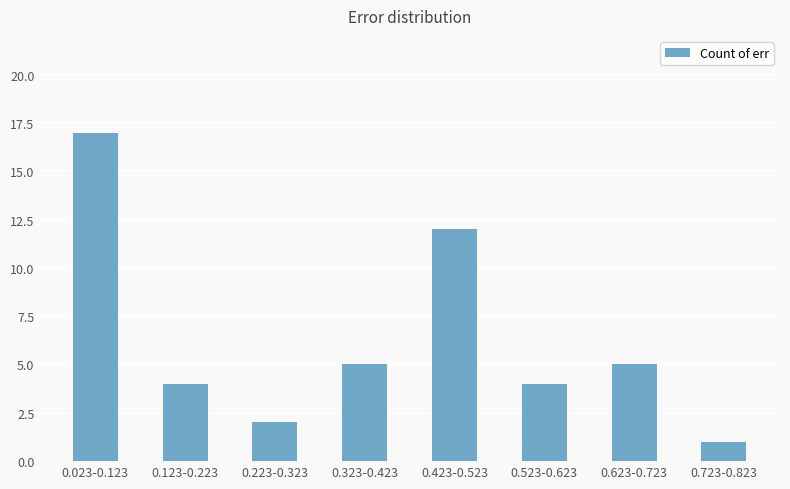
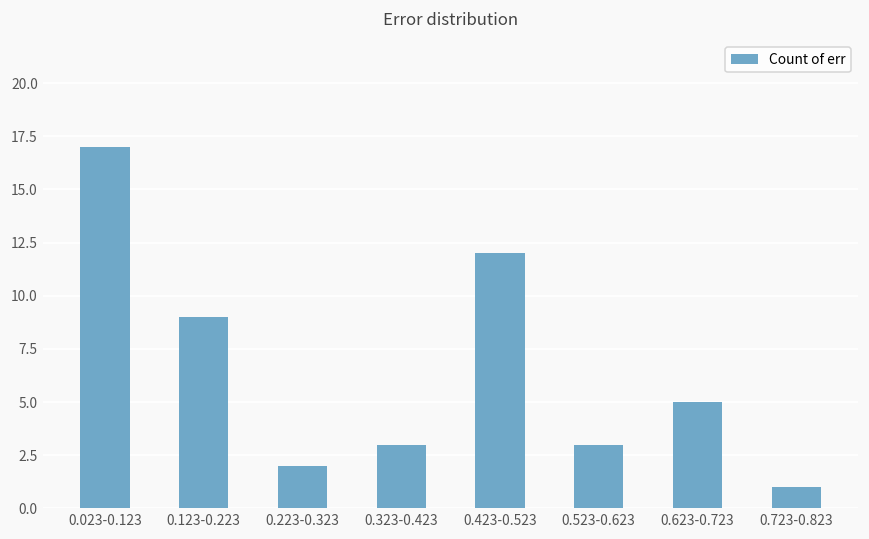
  {
    "0.023-0.123": 17,
-   "0.123-0.223": 4,
+   "0.123-0.223": 9,
    "0.223-0.323": 2,
-   "0.323-0.423": 5,
+   "0.323-0.423": 3,
    "0.423-0.523": 12,
-   "0.523-0.623": 4,
+   "0.523-0.623": 3,
    "0.623-0.723": 5,
    "0.723-0.823": 1
  }
